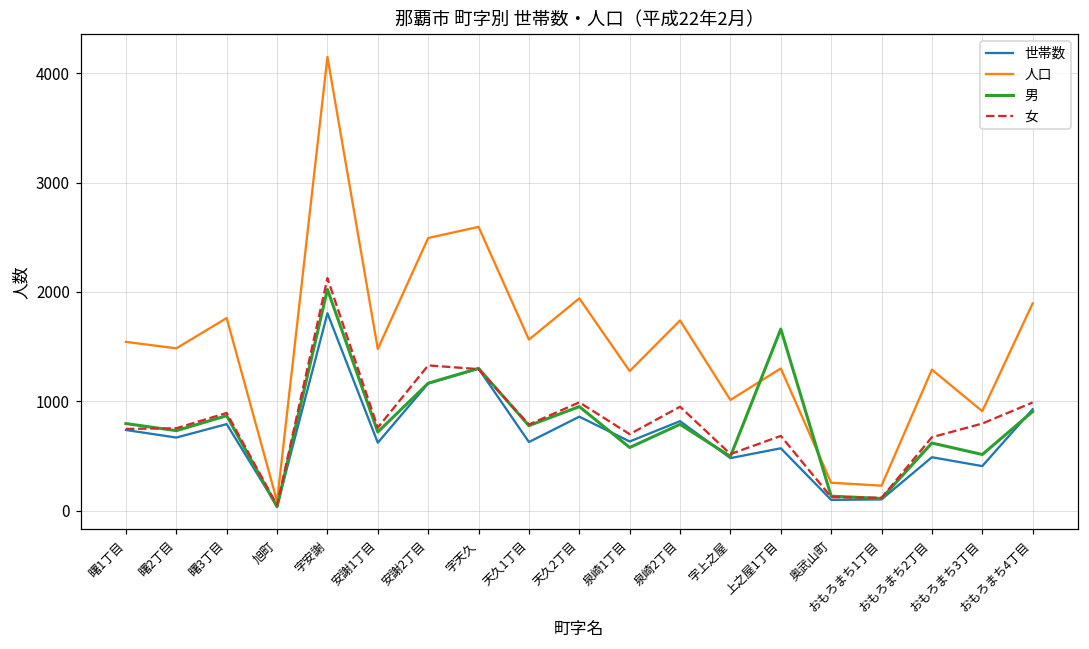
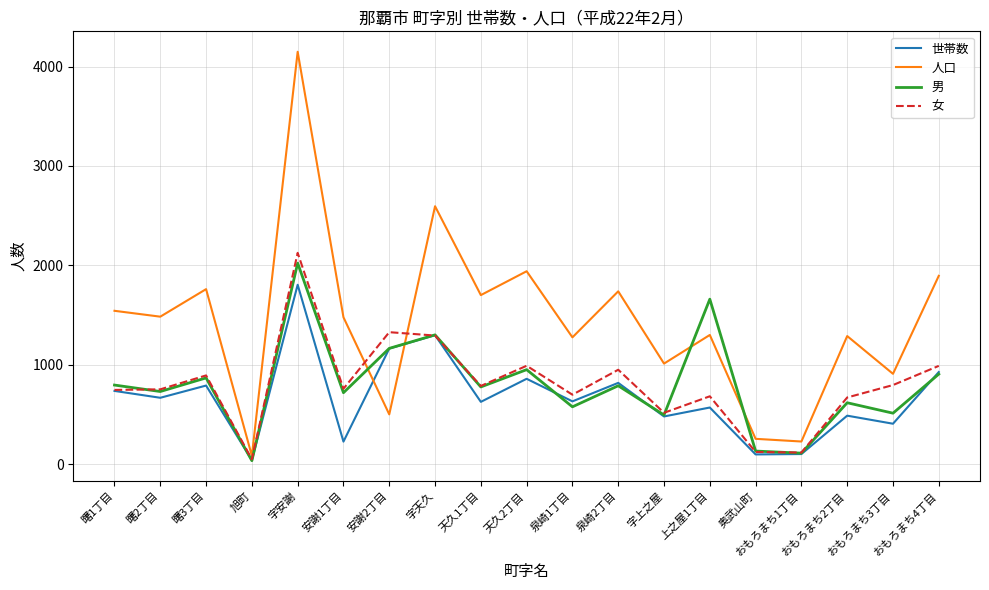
  {
    "世帯数": {
      "曙2丁目": 700,
      "曙3丁目": 800,
      "字安謝": 1800,
-     "安謝1丁目": 600,
+     "安謝1丁目": 200,
      "天久1丁目": 600,
      "天久2丁目": 900,
      "泉崎1丁目": 600,
      "泉崎2丁目": 800,
      "上之屋1丁目": 600,
      "おもろまち2丁目": 500,
      "おもろまち3丁目": 400
    },
    "人口": {
      "曙1丁目": 1500,
      "曙2丁目": 1500,
      "曙3丁目": 1800,
      "旭町": 100,
      "字安謝": 4100,
      "安謝1丁目": 1500,
-     "安謝2丁目": 2500,
+     "安謝2丁目": 500,
      "字天久": 2600,
-     "天久1丁目": 1600,
+     "天久1丁目": 1700,
      "天久2丁目": 1900,
      "泉崎1丁目": 1300,
      "泉崎2丁目": 1700,
      "字上之屋": 1000,
      "上之屋1丁目": 1300,
      "奥武山町": 300,
      "おもろまち1丁目": 200,
      "おもろまち2丁目": 1300,
      "おもろまち3丁目": 900,
      "おもろまち4丁目": 1900
    },
    "男": {
      "曙1丁目": 800,
      "字安謝": 2000,
      "安謝1丁目": 700,
      "天久2丁目": 1000,
      "泉崎1丁目": 600,
      "泉崎2丁目": 800,
      "上之屋1丁目": 1700,
      "おもろまち2丁目": 600,
      "おもろまち3丁目": 500
    },
    "女": {
      "字安謝": 2100,
      "安謝1丁目": 800,
      "安謝2丁目": 1300,
      "天久2丁目": 1000,
      "泉崎1丁目": 700,
      "泉崎2丁目": 1000,
      "上之屋1丁目": 700,
      "おもろまち2丁目": 700,
      "おもろまち3丁目": 800,
      "おもろまち4丁目": 1000
    }
  }
